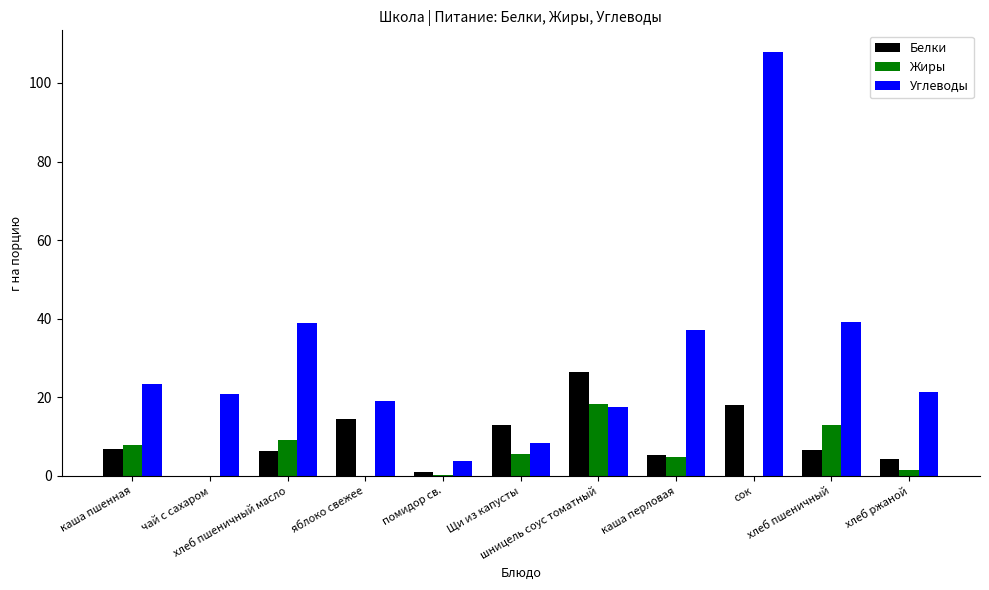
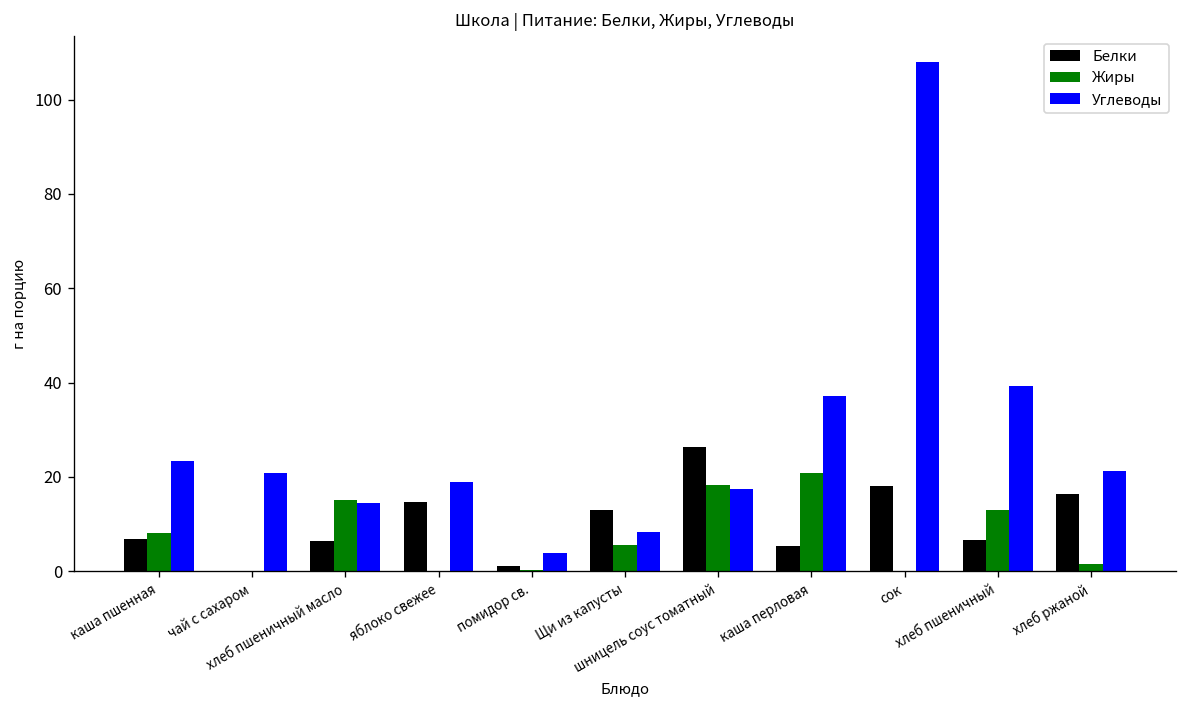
  {
    "Белки": {
      "каша пшенная": 7,
      "хлеб пшеничный масло": 6,
      "яблоко свежее": 15,
      "помидор св.": 1,
      "Щи из капусты": 13,
      "шницель соус томатный": 26,
      "каша перловая": 5,
      "сок": 18,
      "хлеб пшеничный": 7,
-     "хлеб ржаной": 4
+     "хлеб ржаной": 16
    },
    "Жиры": {
      "каша пшенная": 8,
      "чай с сахаром": 0,
-     "хлеб пшеничный масло": 9,
+     "хлеб пшеничный масло": 15,
      "яблоко свежее": 0,
      "Щи из капусты": 6,
      "шницель соус томатный": 18,
-     "каша перловая": 5,
+     "каша перловая": 21,
      "сок": 0,
      "хлеб пшеничный": 13,
      "хлеб ржаной": 2
    },
    "Углеводы": {
      "каша пшенная": 23,
      "чай с сахаром": 21,
-     "хлеб пшеничный масло": 39,
+     "хлеб пшеничный масло": 14,
      "яблоко свежее": 19,
      "помидор св.": 4,
      "Щи из капусты": 8,
      "шницель соус томатный": 18,
      "каша перловая": 37,
      "сок": 108,
      "хлеб пшеничный": 39,
      "хлеб ржаной": 21
    }
  }
